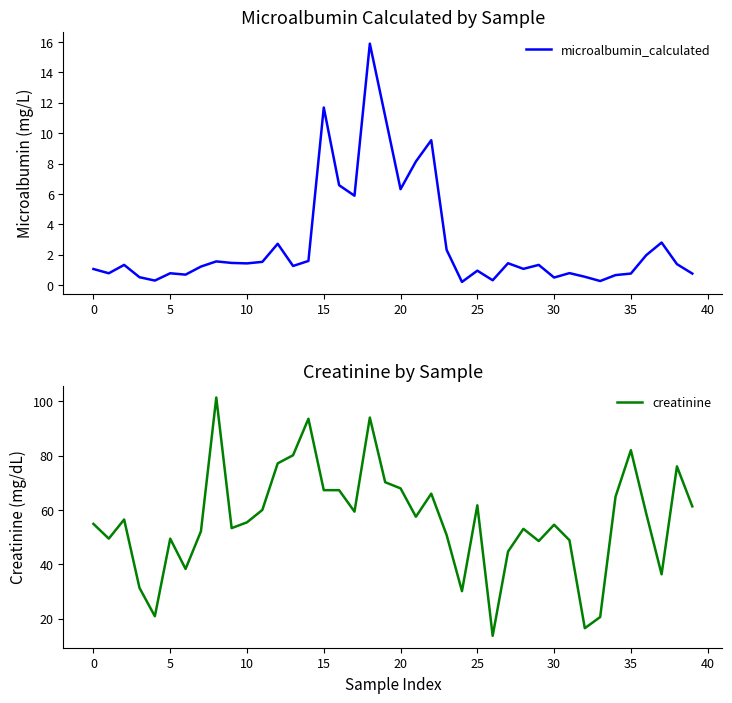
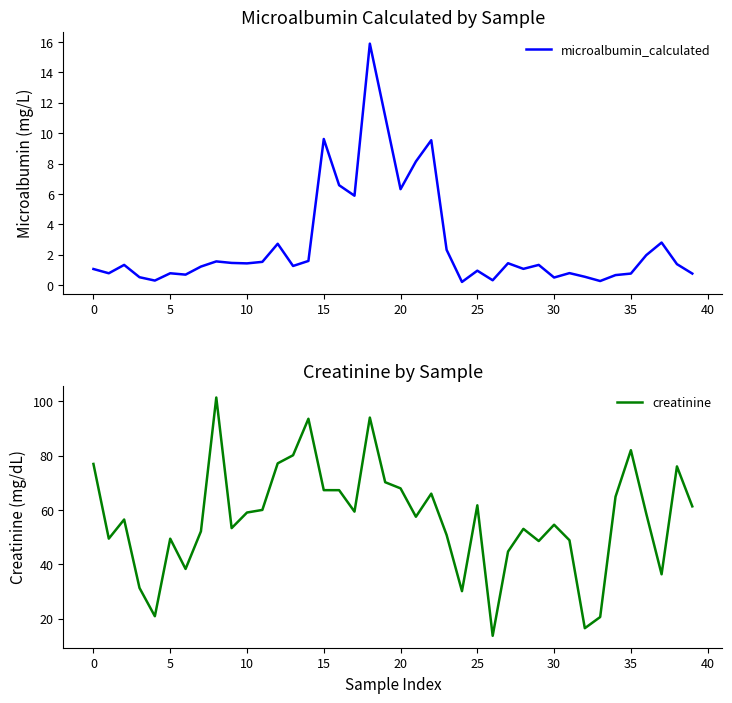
  {
    "Microalbumin Calculated by Sample": {
      "0": 1.1,
      "5": 0.8,
      "10": 1.4,
-     "15": 11.7,
+     "15": 9.6,
      "20": 6.3,
      "25": 1.0,
      "30": 0.5,
      "35": 0.8
    },
    "Creatinine by Sample": {
-     "0": 55,
+     "0": 77,
      "5": 49,
-     "10": 55,
+     "10": 59,
      "15": 67,
      "20": 68,
      "25": 62,
      "30": 55,
      "35": 82
    }
  }
